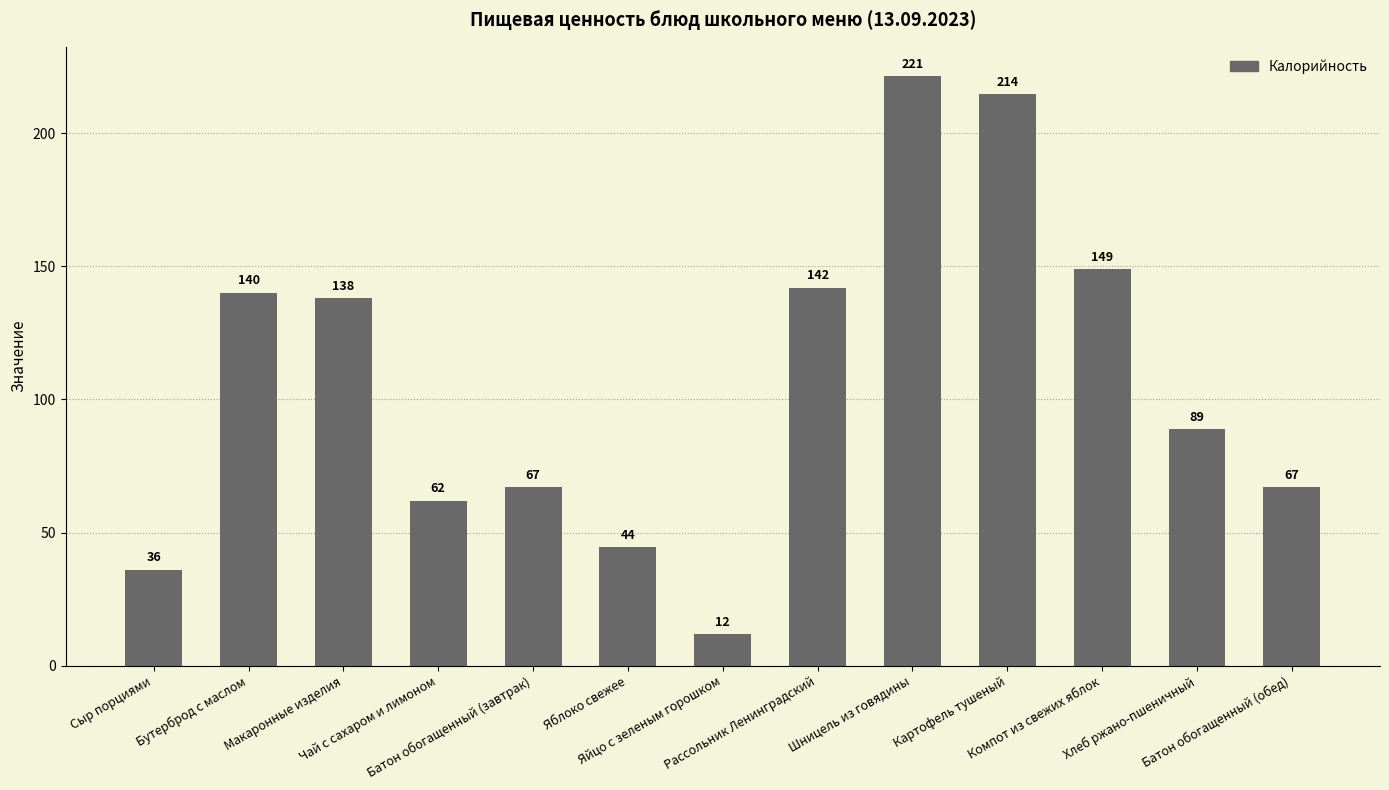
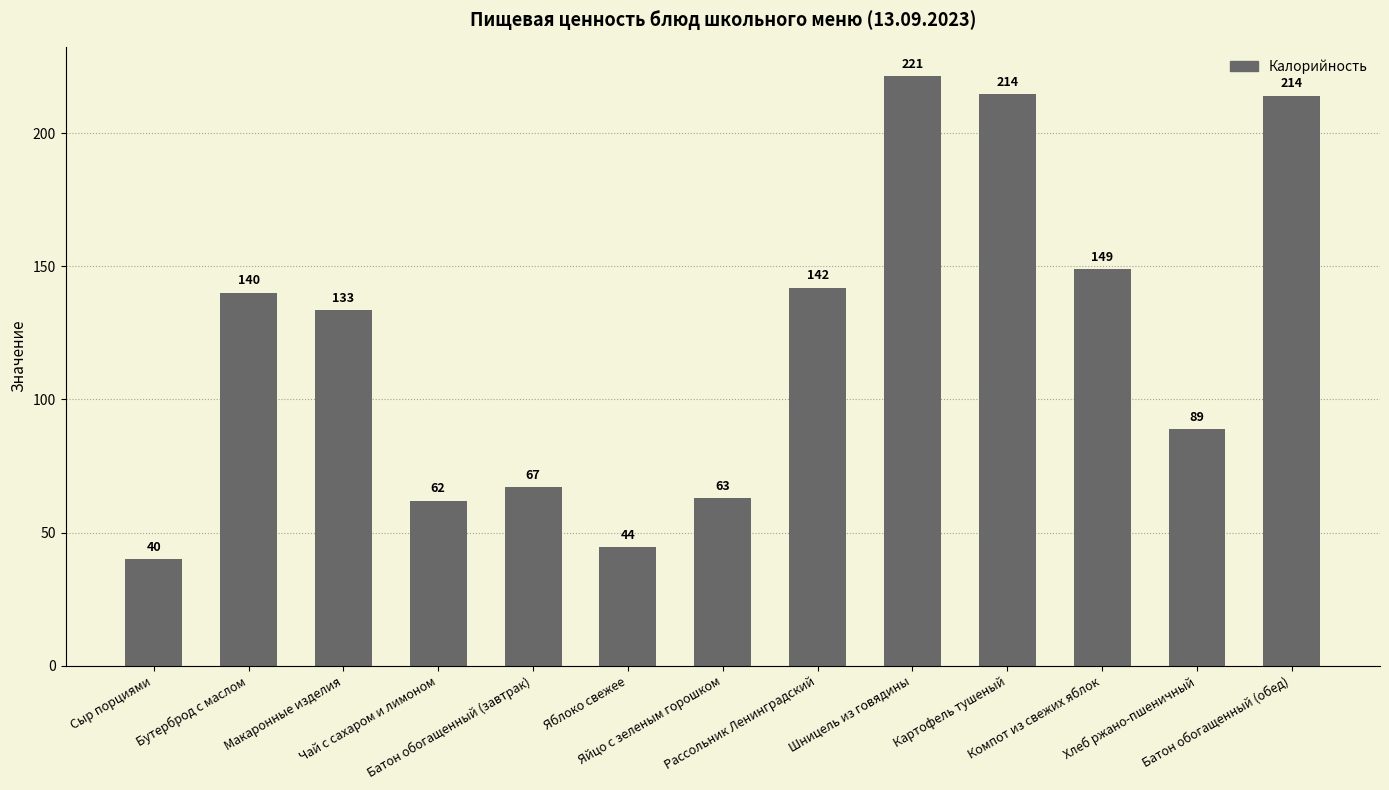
  {
-   "Сыр порциями": 36,
+   "Сыр порциями": 40,
    "Бутерброд с маслом": 140,
-   "Макаронные изделия": 138,
+   "Макаронные изделия": 133,
    "Чай с сахаром и лимоном": 62,
    "Батон обогащенный (завтрак)": 67,
    "Яблоко свежее": 44,
-   "Яйцо с зеленым горошком": 12,
+   "Яйцо с зеленым горошком": 63,
    "Рассольник Ленинградский": 142,
    "Шницель из говядины": 221,
    "Картофель тушеный": 214,
    "Компот из свежих яблок": 149,
    "Хлеб ржано-пшеничный": 89,
-   "Батон обогащенный (обед)": 67
+   "Батон обогащенный (обед)": 214
  }
